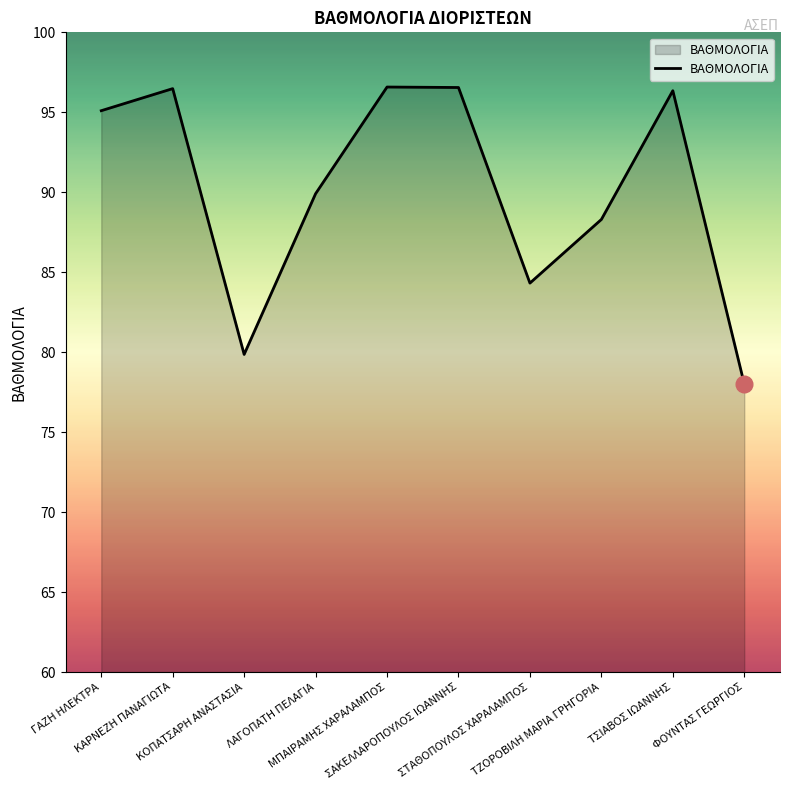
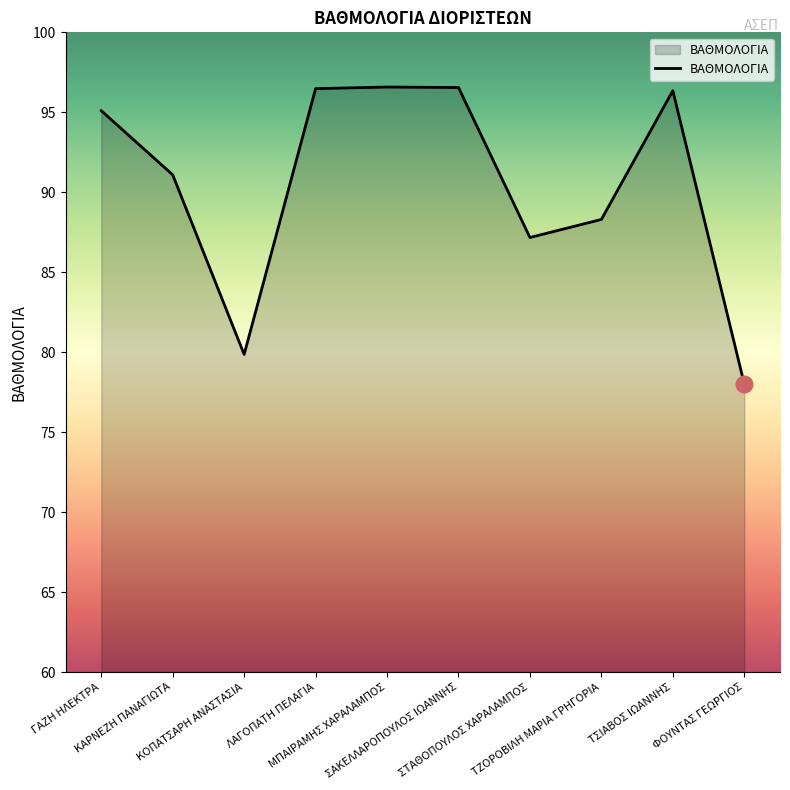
  {
    "ΒΑΘΜΟΛΟΓΙΑ": {
      "ΓΑΖΗ ΗΛΕΚΤΡΑ": 95.1,
-     "ΚΑΡΝΕΖΗ ΠΑΝΑΓΙΩΤΑ": 96.5,
+     "ΚΑΡΝΕΖΗ ΠΑΝΑΓΙΩΤΑ": 91.1,
      "ΚΟΠΑΤΣΑΡΗ ΑΝΑΣΤΑΣΙΑ": 79.9,
-     "ΛΑΓΟΠΑΤΗ ΠΕΛΑΓΙΑ": 89.9,
+     "ΛΑΓΟΠΑΤΗ ΠΕΛΑΓΙΑ": 96.5,
      "ΜΠΑΙΡΑΜΗΣ ΧΑΡΑΛΑΜΠΟΣ": 96.6,
      "ΣΑΚΕΛΛΑΡΟΠΟΥΛΟΣ ΙΩΑΝΝΗΣ": 96.6,
-     "ΣΤΑΘΟΠΟΥΛΟΣ ΧΑΡΑΛΑΜΠΟΣ": 84.3,
+     "ΣΤΑΘΟΠΟΥΛΟΣ ΧΑΡΑΛΑΜΠΟΣ": 87.2,
      "ΤΖΟΡΟΒΙΛΗ ΜΑΡΙΑ ΓΡΗΓΟΡΙΑ": 88.3,
      "ΤΣΙΑΒΟΣ ΙΩΑΝΝΗΣ": 96.4
    }
  }
